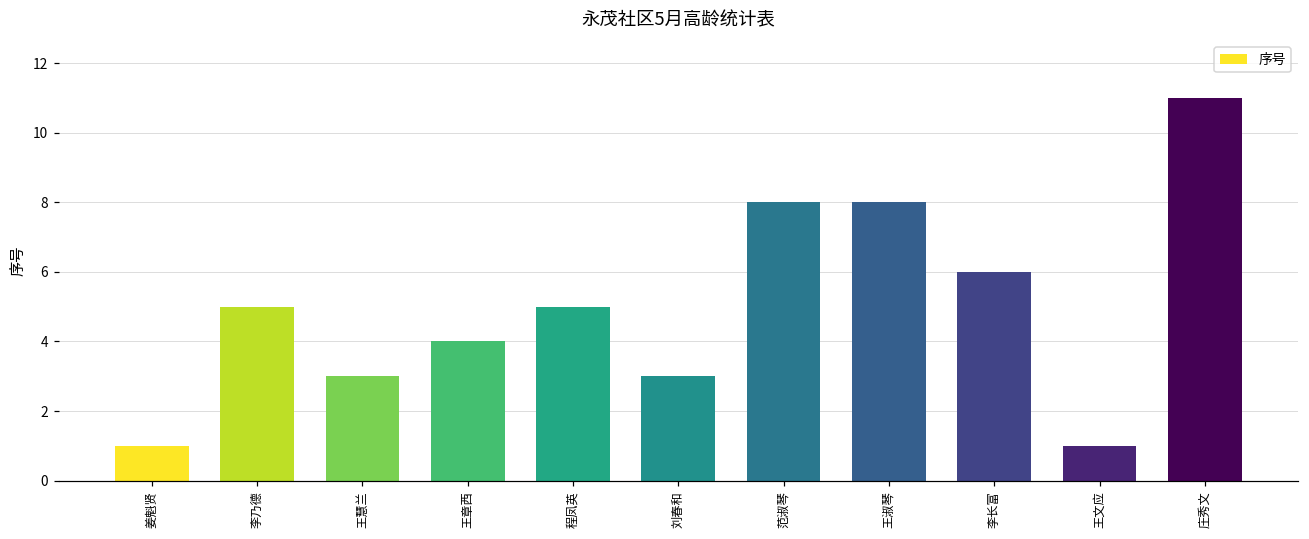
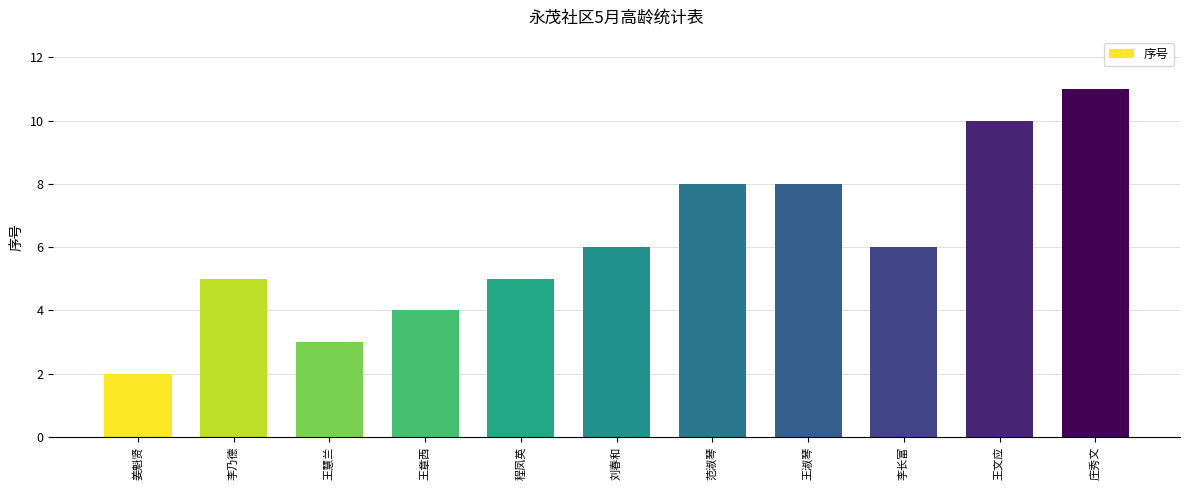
  {
-   "姜魁贤": 1,
+   "姜魁贤": 2,
    "李乃德": 5,
    "王慧兰": 3,
    "王章西": 4,
    "程凤英": 5,
-   "刘春和": 3,
+   "刘春和": 6,
    "范淑琴": 8,
    "王淑琴": 8,
    "李长富": 6,
-   "王文应": 1,
+   "王文应": 10,
    "庄秀文": 11
  }
